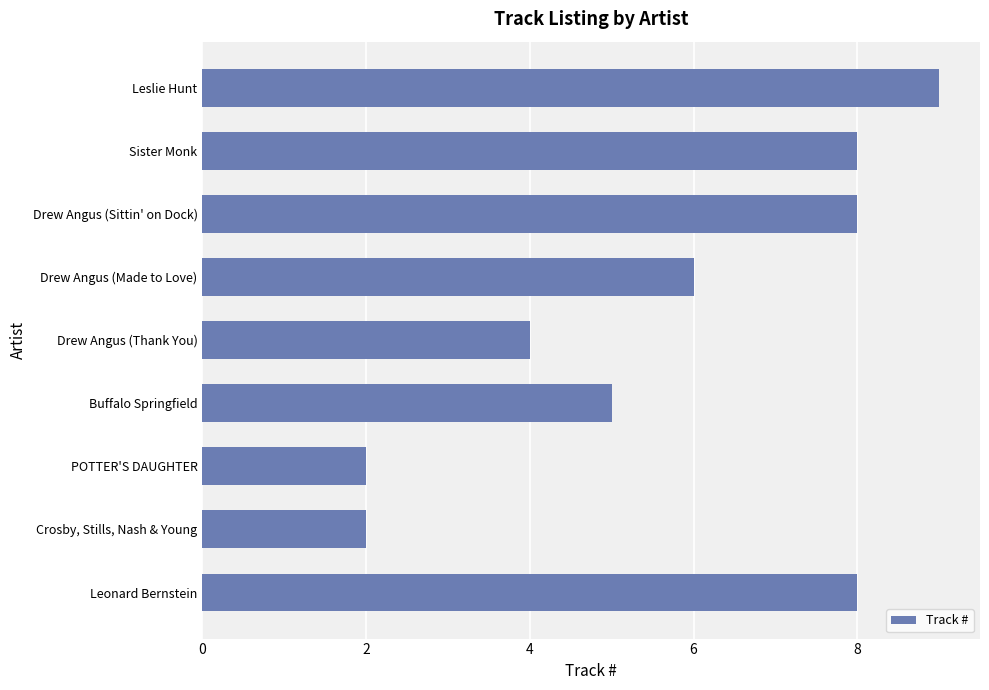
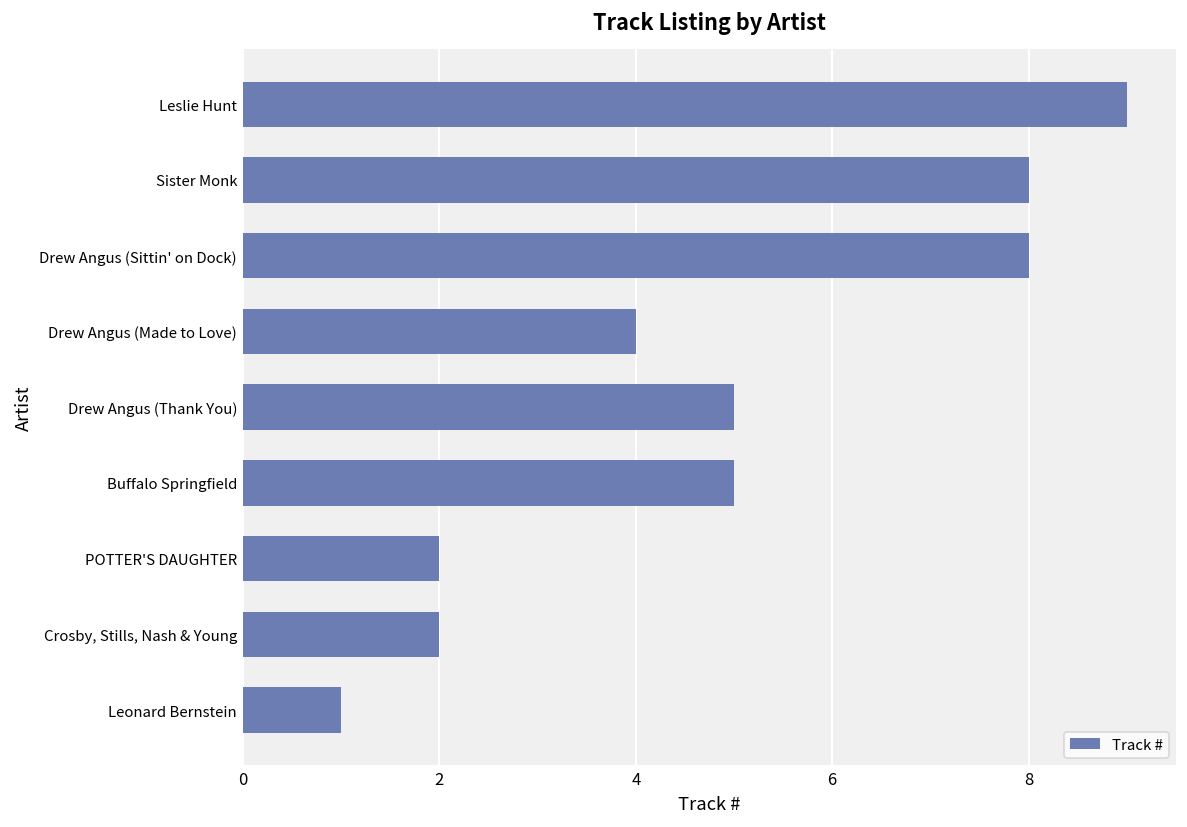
  {
    "Leslie Hunt": 9,
    "Sister Monk": 8,
    "Drew Angus (Sittin' on Dock)": 8,
-   "Drew Angus (Made to Love)": 6,
-   "Drew Angus (Thank You)": 4,
+   "Drew Angus (Made to Love)": 4,
+   "Drew Angus (Thank You)": 5,
    "Buffalo Springfield": 5,
    "POTTER'S DAUGHTER": 2,
    "Crosby, Stills, Nash & Young": 2,
-   "Leonard Bernstein": 8
+   "Leonard Bernstein": 1
  }
